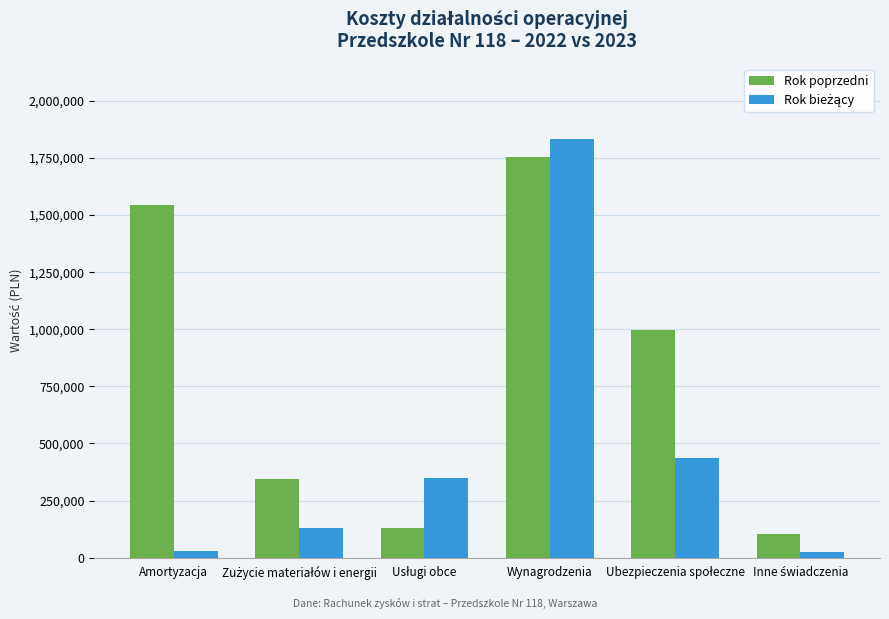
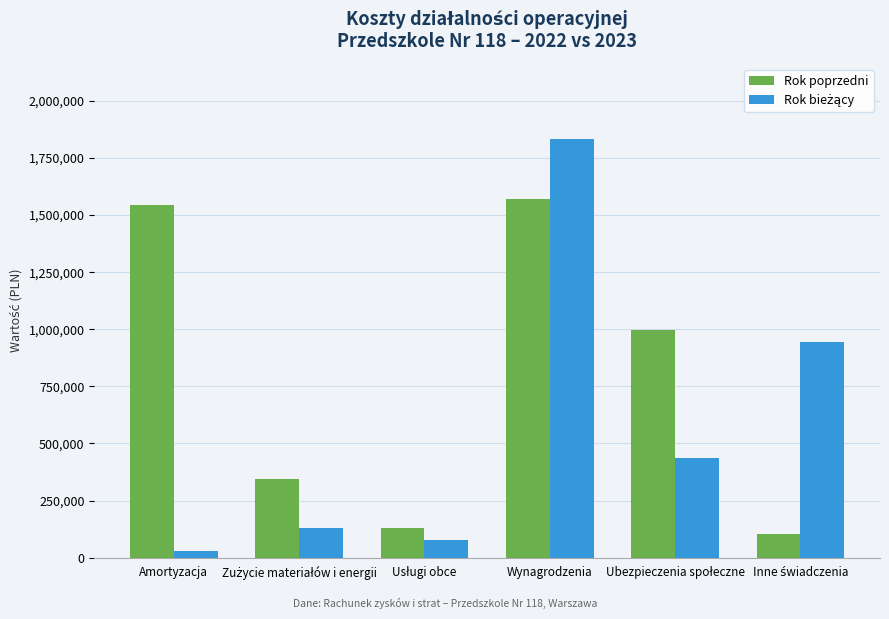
  {
    "Rok poprzedni": {
      "Amortyzacja": "1,540,000",
      "Zużycie materiałów i energii": "340,000",
      "Usługi obce": "130,000",
-     "Wynagrodzenia": "1,760,000",
+     "Wynagrodzenia": "1,570,000",
      "Ubezpieczenia społeczne": "1,000,000",
      "Inne świadczenia": "100,000"
    },
    "Rok bieżący": {
      "Amortyzacja": "30,000",
      "Zużycie materiałów i energii": "130,000",
-     "Usługi obce": "350,000",
+     "Usługi obce": "80,000",
      "Wynagrodzenia": "1,830,000",
      "Ubezpieczenia społeczne": "440,000",
-     "Inne świadczenia": "30,000"
+     "Inne świadczenia": "940,000"
    }
  }
